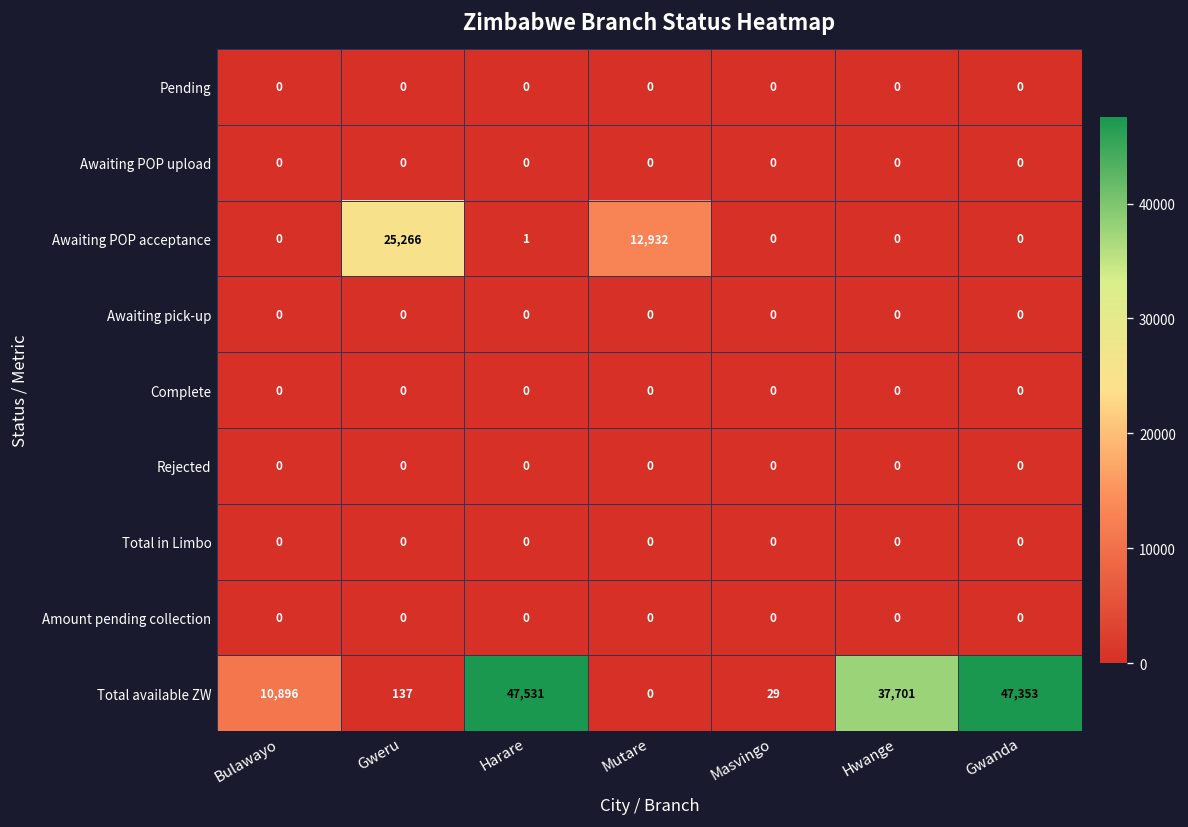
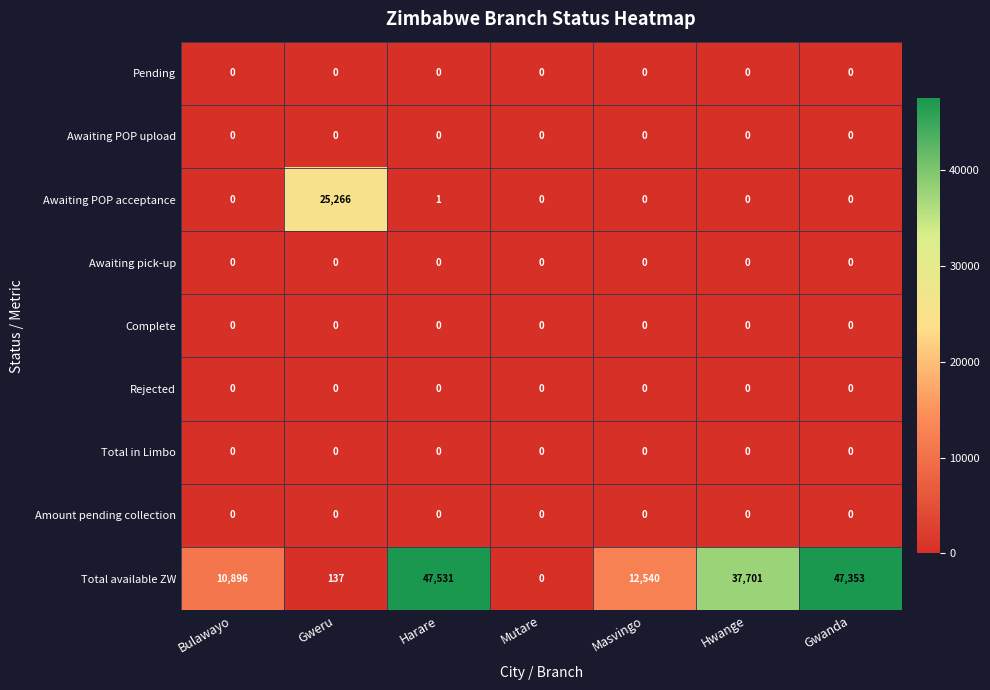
  {
    "Pending": {
      "Bulawayo": "0",
      "Gweru": "0",
      "Harare": "0",
      "Mutare": "0",
      "Masvingo": "0",
      "Hwange": "0",
      "Gwanda": "0"
    },
    "Awaiting POP upload": {
      "Bulawayo": "0",
      "Gweru": "0",
      "Harare": "0",
      "Mutare": "0",
      "Masvingo": "0",
      "Hwange": "0",
      "Gwanda": "0"
    },
    "Awaiting POP acceptance": {
      "Bulawayo": "0",
      "Gweru": "25,266",
      "Harare": "1",
-     "Mutare": "12,932",
+     "Mutare": "0",
      "Masvingo": "0",
      "Hwange": "0",
      "Gwanda": "0"
    },
    "Awaiting pick-up": {
      "Bulawayo": "0",
      "Gweru": "0",
      "Harare": "0",
      "Mutare": "0",
      "Masvingo": "0",
      "Hwange": "0",
      "Gwanda": "0"
    },
    "Complete": {
      "Bulawayo": "0",
      "Gweru": "0",
      "Harare": "0",
      "Mutare": "0",
      "Masvingo": "0",
      "Hwange": "0",
      "Gwanda": "0"
    },
    "Rejected": {
      "Bulawayo": "0",
      "Gweru": "0",
      "Harare": "0",
      "Mutare": "0",
      "Masvingo": "0",
      "Hwange": "0",
      "Gwanda": "0"
    },
    "Total in Limbo": {
      "Bulawayo": "0",
      "Gweru": "0",
      "Harare": "0",
      "Mutare": "0",
      "Masvingo": "0",
      "Hwange": "0",
      "Gwanda": "0"
    },
    "Amount pending collection": {
      "Bulawayo": "0",
      "Gweru": "0",
      "Harare": "0",
      "Mutare": "0",
      "Masvingo": "0",
      "Hwange": "0",
      "Gwanda": "0"
    },
    "Total available ZW": {
      "Bulawayo": "10,896",
      "Gweru": "137",
      "Harare": "47,531",
      "Mutare": "0",
-     "Masvingo": "29",
+     "Masvingo": "12,540",
      "Hwange": "37,701",
      "Gwanda": "47,353"
    }
  }
